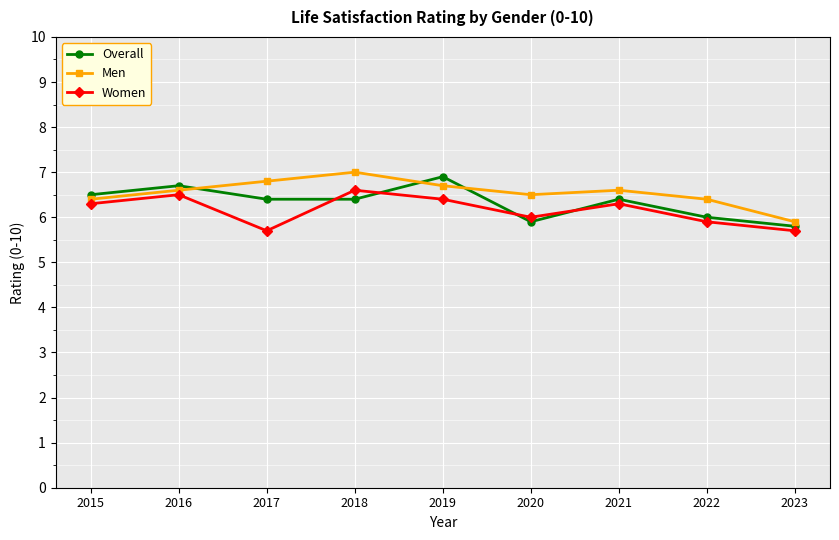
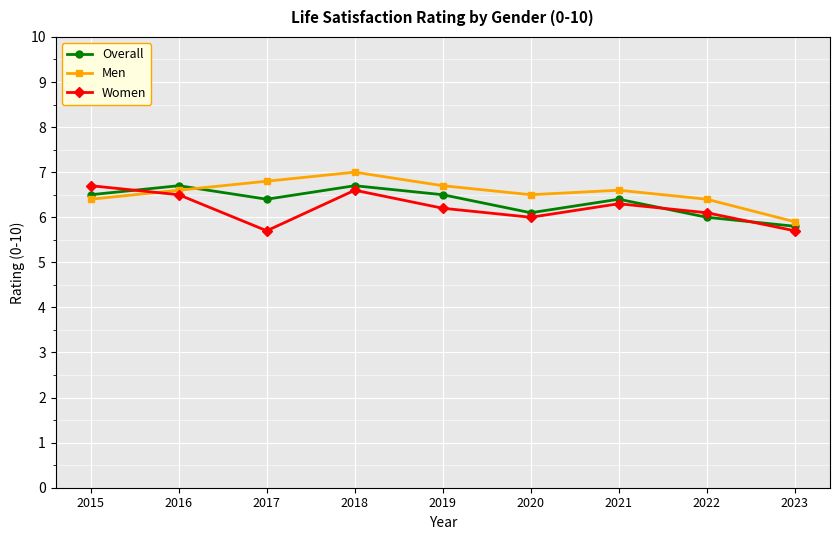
  {
    "Overall": {
      "2015": 6.5,
      "2016": 6.7,
      "2017": 6.4,
-     "2018": 6.4,
-     "2019": 6.9,
-     "2020": 5.9,
+     "2018": 6.7,
+     "2019": 6.5,
+     "2020": 6.1,
      "2021": 6.4,
      "2022": 6.0,
      "2023": 5.8
    },
    "Men": {
      "2015": 6.4,
      "2016": 6.6,
      "2017": 6.8,
      "2018": 7.0,
      "2019": 6.7,
      "2020": 6.5,
      "2021": 6.6,
      "2022": 6.4,
      "2023": 5.9
    },
    "Women": {
-     "2015": 6.3,
+     "2015": 6.7,
      "2016": 6.5,
      "2017": 5.7,
      "2018": 6.6,
-     "2019": 6.4,
+     "2019": 6.2,
      "2020": 6.0,
      "2021": 6.3,
-     "2022": 5.9,
+     "2022": 6.1,
      "2023": 5.7
    }
  }
